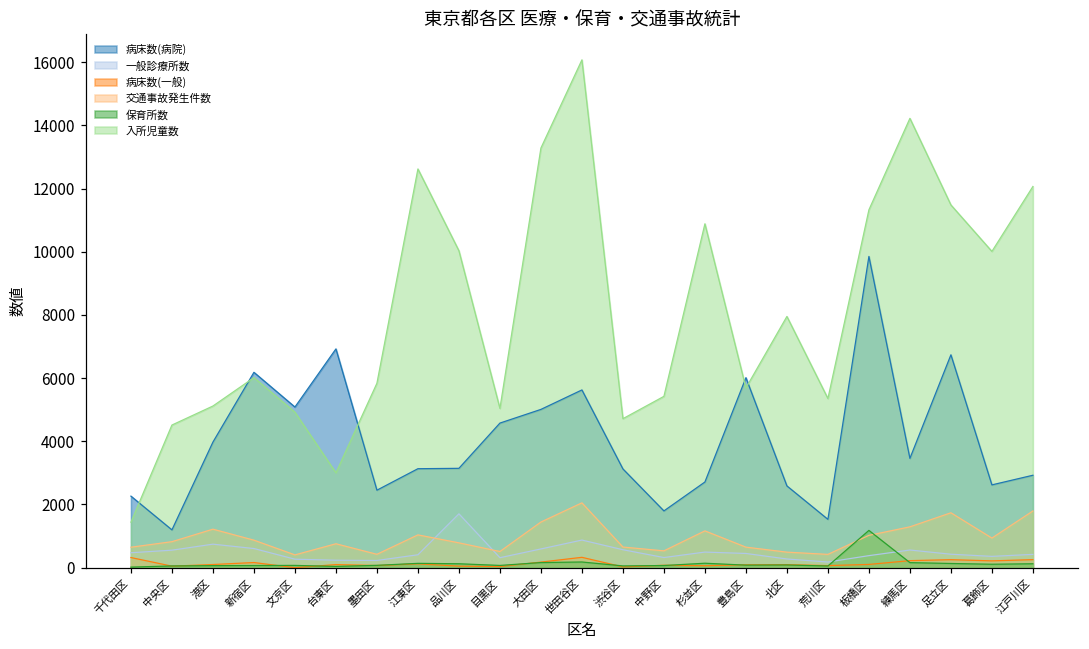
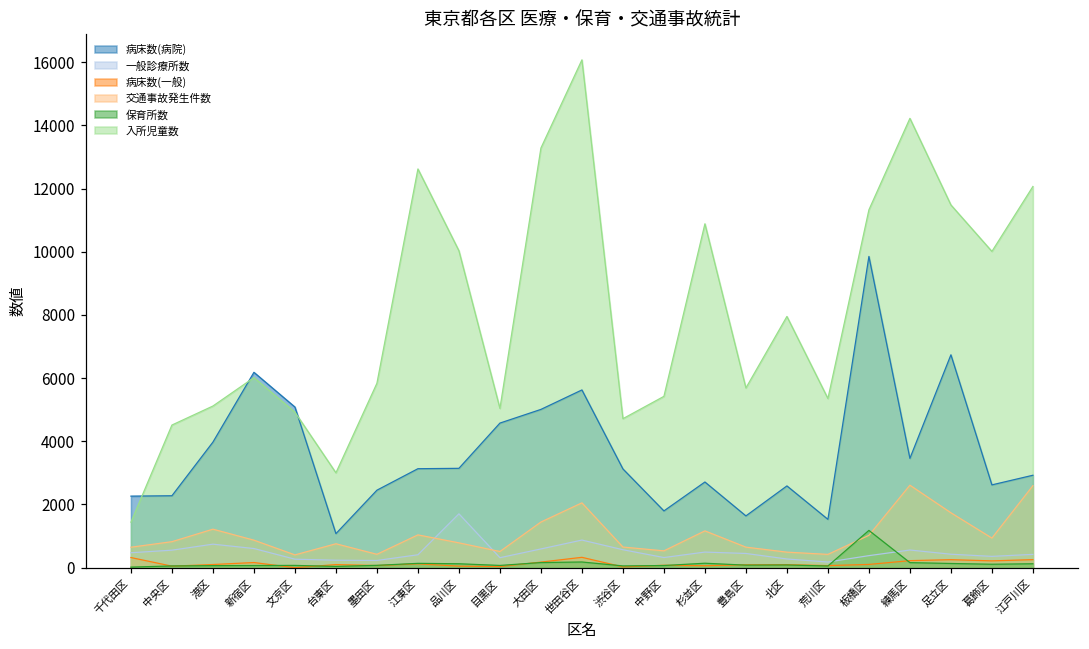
  {
    "病床数(病院)": {
      "千代田区": 2300,
-     "中央区": 1200,
+     "中央区": 2300,
      "港区": 4000,
      "新宿区": 6200,
      "文京区": 5100,
-     "台東区": 6900,
+     "台東区": 1100,
      "墨田区": 2500,
      "江東区": 3100,
      "品川区": 3100,
      "目黒区": 4600,
      "大田区": 5000,
      "世田谷区": 5600,
      "渋谷区": 3100,
      "中野区": 1800,
      "杉並区": 2700,
-     "豊島区": 6000,
+     "豊島区": 1600,
      "北区": 2600,
      "荒川区": 1500,
      "板橋区": 9900,
      "練馬区": 3500,
      "足立区": 6700,
      "葛飾区": 2600,
      "江戸川区": 2900
    },
    "一般診療所数": {
      "千代田区": 500,
      "中央区": 600,
      "港区": 700,
      "新宿区": 600,
      "文京区": 300,
      "台東区": 200,
      "墨田区": 200,
      "江東区": 400,
      "品川区": 1700,
      "目黒区": 300,
      "大田区": 600,
      "世田谷区": 900,
      "中野区": 300,
      "杉並区": 500,
      "豊島区": 500,
      "北区": 300,
      "荒川区": 200,
      "板橋区": 400,
      "練馬区": 600,
      "足立区": 400,
      "葛飾区": 400,
      "江戸川区": 400
    },
    "病床数(一般)": {
      "千代田区": 300,
      "新宿区": 200,
      "世田谷区": 300,
      "板橋区": 100,
      "足立区": 300,
      "葛飾区": 200,
      "江戸川区": 300
    },
    "交通事故発生件数": {
      "千代田区": 600,
      "中央区": 800,
      "港区": 1200,
      "新宿区": 900,
      "文京区": 400,
      "台東区": 800,
      "墨田区": 400,
      "江東区": 1000,
      "品川区": 800,
      "目黒区": 500,
      "大田区": 1400,
      "世田谷区": 2100,
      "中野区": 500,
      "杉並区": 1200,
      "豊島区": 700,
      "北区": 500,
      "荒川区": 400,
      "板橋区": 1000,
-     "練馬区": 1300,
+     "練馬区": 2600,
      "足立区": 1700,
      "葛飾区": 900,
-     "江戸川区": 1800
+     "江戸川区": 2600
    },
    "保育所数": {
      "千代田区": 0,
      "新宿区": 100,
      "世田谷区": 200,
      "板橋区": 1200,
      "足立区": 100,
      "葛飾区": 100,
      "江戸川区": 100
    },
    "入所児童数": {
      "千代田区": 1400,
      "中央区": 4500,
      "港区": 5100,
      "新宿区": 6000,
      "文京区": 4900,
      "台東区": 3000,
      "墨田区": 5800,
      "江東区": 12600,
      "品川区": 10000,
      "目黒区": 5000,
      "大田区": 13300,
      "世田谷区": 16100,
      "渋谷区": 4700,
      "中野区": 5400,
      "杉並区": 10900,
      "豊島区": 5700,
      "北区": 8000,
      "荒川区": 5400,
      "板橋区": 11300,
      "練馬区": 14200,
      "足立区": 11500,
      "葛飾区": 10000,
      "江戸川区": 12100
    }
  }
